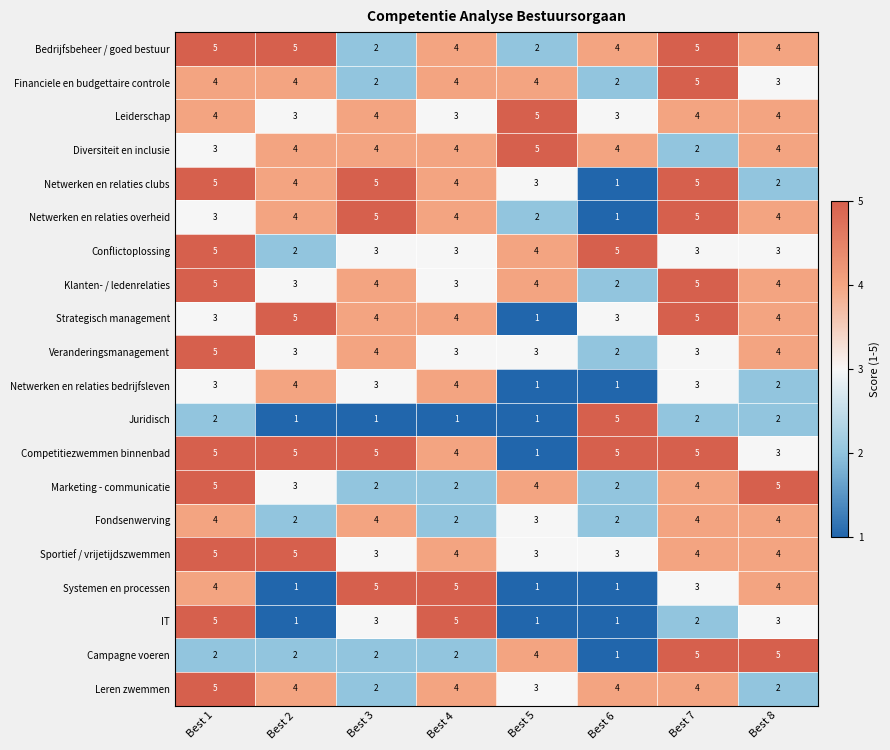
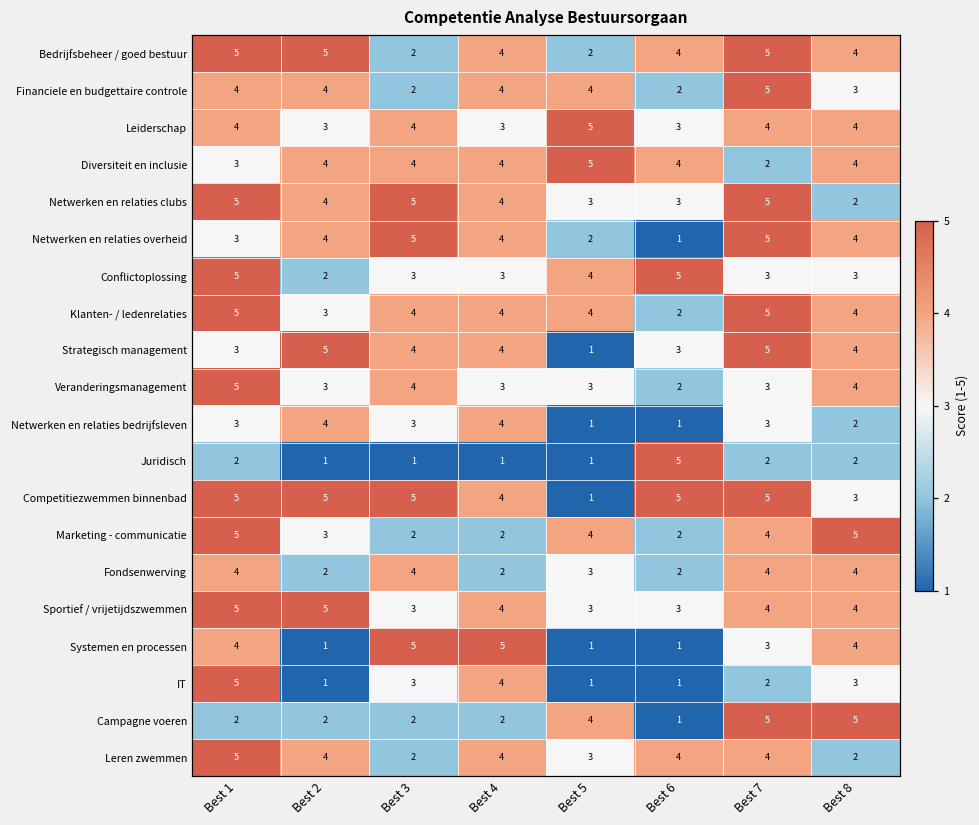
  {
    "Bedrijfsbeheer / goed bestuur": {
      "Best 1": 5,
      "Best 2": 5,
      "Best 3": 2,
      "Best 4": 4,
      "Best 5": 2,
      "Best 6": 4,
      "Best 7": 5,
      "Best 8": 4
    },
    "Financiele en budgettaire controle": {
      "Best 1": 4,
      "Best 2": 4,
      "Best 3": 2,
      "Best 4": 4,
      "Best 5": 4,
      "Best 6": 2,
      "Best 7": 5,
      "Best 8": 3
    },
    "Leiderschap": {
      "Best 1": 4,
      "Best 2": 3,
      "Best 3": 4,
      "Best 4": 3,
      "Best 5": 5,
      "Best 6": 3,
      "Best 7": 4,
      "Best 8": 4
    },
    "Diversiteit en inclusie": {
      "Best 1": 3,
      "Best 2": 4,
      "Best 3": 4,
      "Best 4": 4,
      "Best 5": 5,
      "Best 6": 4,
      "Best 7": 2,
      "Best 8": 4
    },
    "Netwerken en relaties clubs": {
      "Best 1": 5,
      "Best 2": 4,
      "Best 3": 5,
      "Best 4": 4,
      "Best 5": 3,
-     "Best 6": 1,
+     "Best 6": 3,
      "Best 7": 5,
      "Best 8": 2
    },
    "Netwerken en relaties overheid": {
      "Best 1": 3,
      "Best 2": 4,
      "Best 3": 5,
      "Best 4": 4,
      "Best 5": 2,
      "Best 6": 1,
      "Best 7": 5,
      "Best 8": 4
    },
    "Conflictoplossing": {
      "Best 1": 5,
      "Best 2": 2,
      "Best 3": 3,
      "Best 4": 3,
      "Best 5": 4,
      "Best 6": 5,
      "Best 7": 3,
      "Best 8": 3
    },
    "Klanten- / ledenrelaties": {
      "Best 1": 5,
      "Best 2": 3,
      "Best 3": 4,
-     "Best 4": 3,
+     "Best 4": 4,
      "Best 5": 4,
      "Best 6": 2,
      "Best 7": 5,
      "Best 8": 4
    },
    "Strategisch management": {
      "Best 1": 3,
      "Best 2": 5,
      "Best 3": 4,
      "Best 4": 4,
      "Best 5": 1,
      "Best 6": 3,
      "Best 7": 5,
      "Best 8": 4
    },
    "Veranderingsmanagement": {
      "Best 1": 5,
      "Best 2": 3,
      "Best 3": 4,
      "Best 4": 3,
      "Best 5": 3,
      "Best 6": 2,
      "Best 7": 3,
      "Best 8": 4
    },
    "Netwerken en relaties bedrijfsleven": {
      "Best 1": 3,
      "Best 2": 4,
      "Best 3": 3,
      "Best 4": 4,
      "Best 5": 1,
      "Best 6": 1,
      "Best 7": 3,
      "Best 8": 2
    },
    "Juridisch": {
      "Best 1": 2,
      "Best 2": 1,
      "Best 3": 1,
      "Best 4": 1,
      "Best 5": 1,
      "Best 6": 5,
      "Best 7": 2,
      "Best 8": 2
    },
    "Competitiezwemmen binnenbad": {
      "Best 1": 5,
      "Best 2": 5,
      "Best 3": 5,
      "Best 4": 4,
      "Best 5": 1,
      "Best 6": 5,
      "Best 7": 5,
      "Best 8": 3
    },
    "Marketing - communicatie": {
      "Best 1": 5,
      "Best 2": 3,
      "Best 3": 2,
      "Best 4": 2,
      "Best 5": 4,
      "Best 6": 2,
      "Best 7": 4,
      "Best 8": 5
    },
    "Fondsenwerving": {
      "Best 1": 4,
      "Best 2": 2,
      "Best 3": 4,
      "Best 4": 2,
      "Best 5": 3,
      "Best 6": 2,
      "Best 7": 4,
      "Best 8": 4
    },
    "Sportief / vrijetijdszwemmen": {
      "Best 1": 5,
      "Best 2": 5,
      "Best 3": 3,
      "Best 4": 4,
      "Best 5": 3,
      "Best 6": 3,
      "Best 7": 4,
      "Best 8": 4
    },
    "Systemen en processen": {
      "Best 1": 4,
      "Best 2": 1,
      "Best 3": 5,
      "Best 4": 5,
      "Best 5": 1,
      "Best 6": 1,
      "Best 7": 3,
      "Best 8": 4
    },
    "IT": {
      "Best 1": 5,
      "Best 2": 1,
      "Best 3": 3,
-     "Best 4": 5,
+     "Best 4": 4,
      "Best 5": 1,
      "Best 6": 1,
      "Best 7": 2,
      "Best 8": 3
    },
    "Campagne voeren": {
      "Best 1": 2,
      "Best 2": 2,
      "Best 3": 2,
      "Best 4": 2,
      "Best 5": 4,
      "Best 6": 1,
      "Best 7": 5,
      "Best 8": 5
    },
    "Leren zwemmen": {
      "Best 1": 5,
      "Best 2": 4,
      "Best 3": 2,
      "Best 4": 4,
      "Best 5": 3,
      "Best 6": 4,
      "Best 7": 4,
      "Best 8": 2
    }
  }
